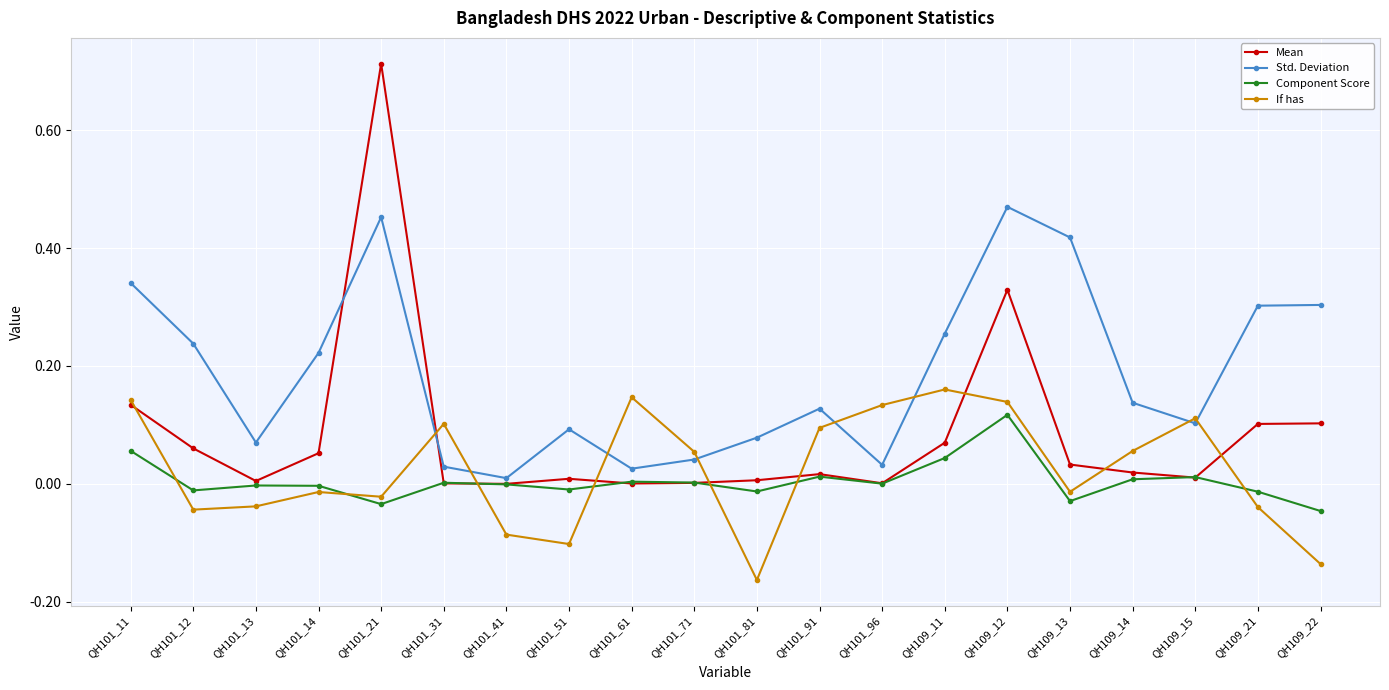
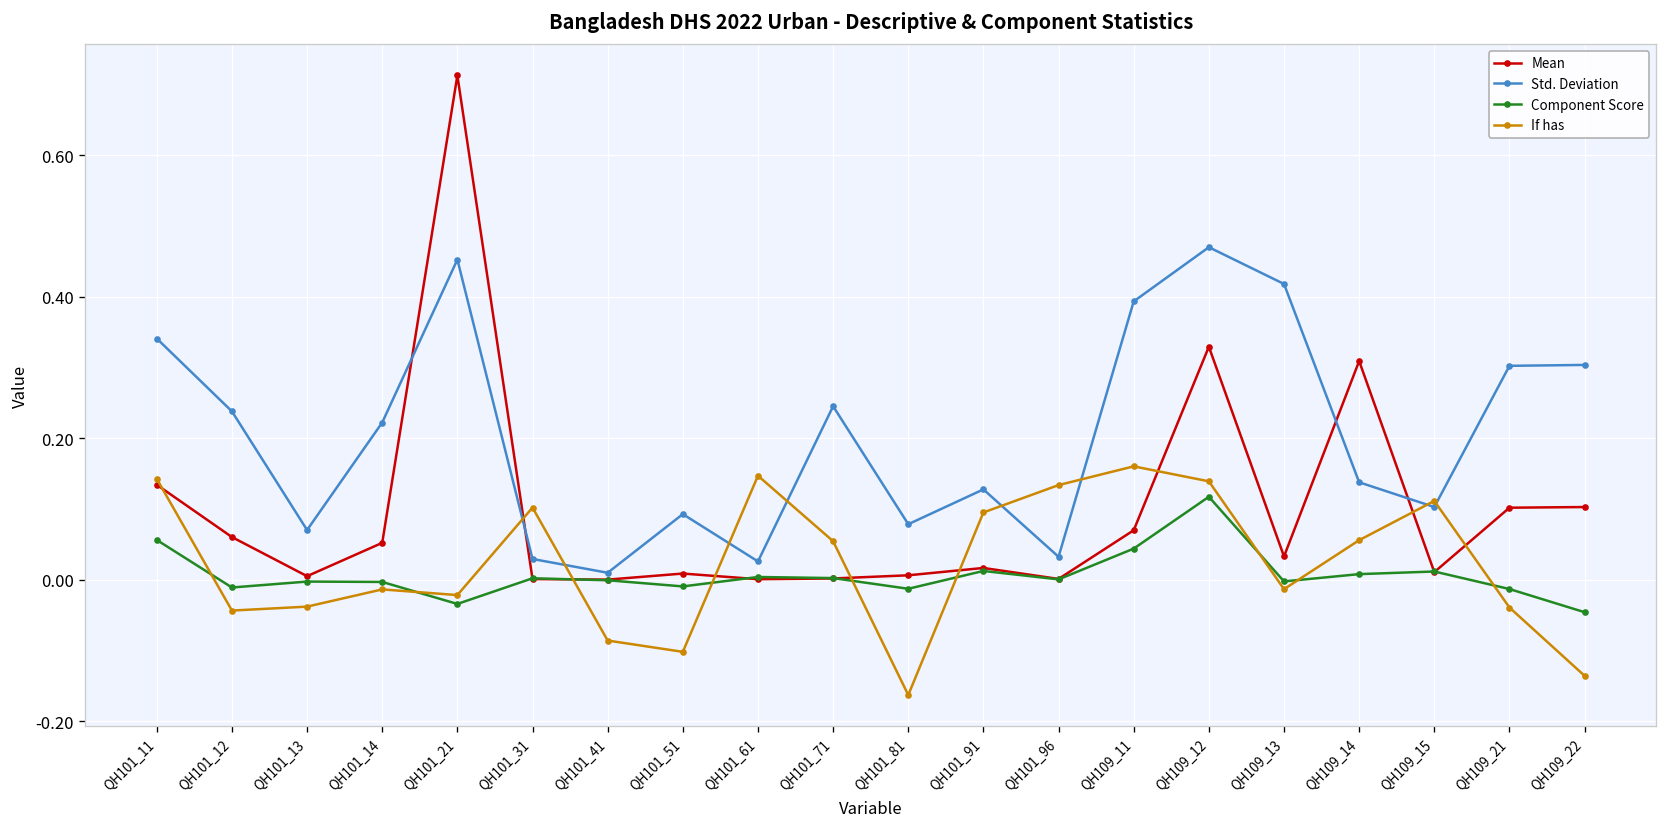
  {
    "Mean": {
      "QH101_11": 0.13,
      "QH101_12": 0.06,
      "QH101_13": 0.00,
      "QH101_14": 0.05,
      "QH101_21": 0.71,
      "QH101_51": 0.01,
      "QH101_81": 0.01,
      "QH109_11": 0.07,
      "QH109_12": 0.33,
      "QH109_13": 0.03,
-     "QH109_14": 0.02,
+     "QH109_14": 0.31,
      "QH109_21": 0.10,
      "QH109_22": 0.10
    },
    "Std. Deviation": {
      "QH101_11": 0.34,
      "QH101_12": 0.24,
      "QH101_13": 0.07,
      "QH101_14": 0.22,
      "QH101_21": 0.45,
      "QH101_31": 0.03,
      "QH101_41": 0.01,
      "QH101_51": 0.09,
      "QH101_61": 0.03,
-     "QH101_71": 0.04,
+     "QH101_71": 0.25,
      "QH101_81": 0.08,
      "QH101_91": 0.13,
      "QH101_96": 0.03,
-     "QH109_11": 0.25,
+     "QH109_11": 0.39,
      "QH109_12": 0.47,
      "QH109_13": 0.42,
      "QH109_14": 0.14,
      "QH109_15": 0.10,
      "QH109_21": 0.30,
      "QH109_22": 0.30
    },
    "Component Score": {
      "QH101_11": 0.06,
      "QH101_12": -0.01,
      "QH101_13": 0.00,
      "QH101_14": 0.00,
      "QH101_21": -0.03,
      "QH101_51": -0.01,
      "QH101_81": -0.01,
      "QH109_11": 0.04,
      "QH109_12": 0.12,
-     "QH109_13": -0.03,
+     "QH109_13": 0.00,
      "QH109_14": 0.01,
      "QH109_21": -0.01,
      "QH109_22": -0.05
    },
    "If has": {
      "QH101_11": 0.14,
      "QH101_12": -0.04,
      "QH101_13": -0.04,
      "QH101_14": -0.01,
      "QH101_21": -0.02,
      "QH101_31": 0.10,
      "QH101_41": -0.09,
      "QH101_51": -0.10,
      "QH101_61": 0.15,
      "QH101_71": 0.05,
      "QH101_81": -0.16,
      "QH101_91": 0.10,
      "QH101_96": 0.13,
      "QH109_11": 0.16,
      "QH109_12": 0.14,
      "QH109_13": -0.01,
      "QH109_14": 0.06,
      "QH109_15": 0.11,
      "QH109_21": -0.04,
      "QH109_22": -0.14
    }
  }
